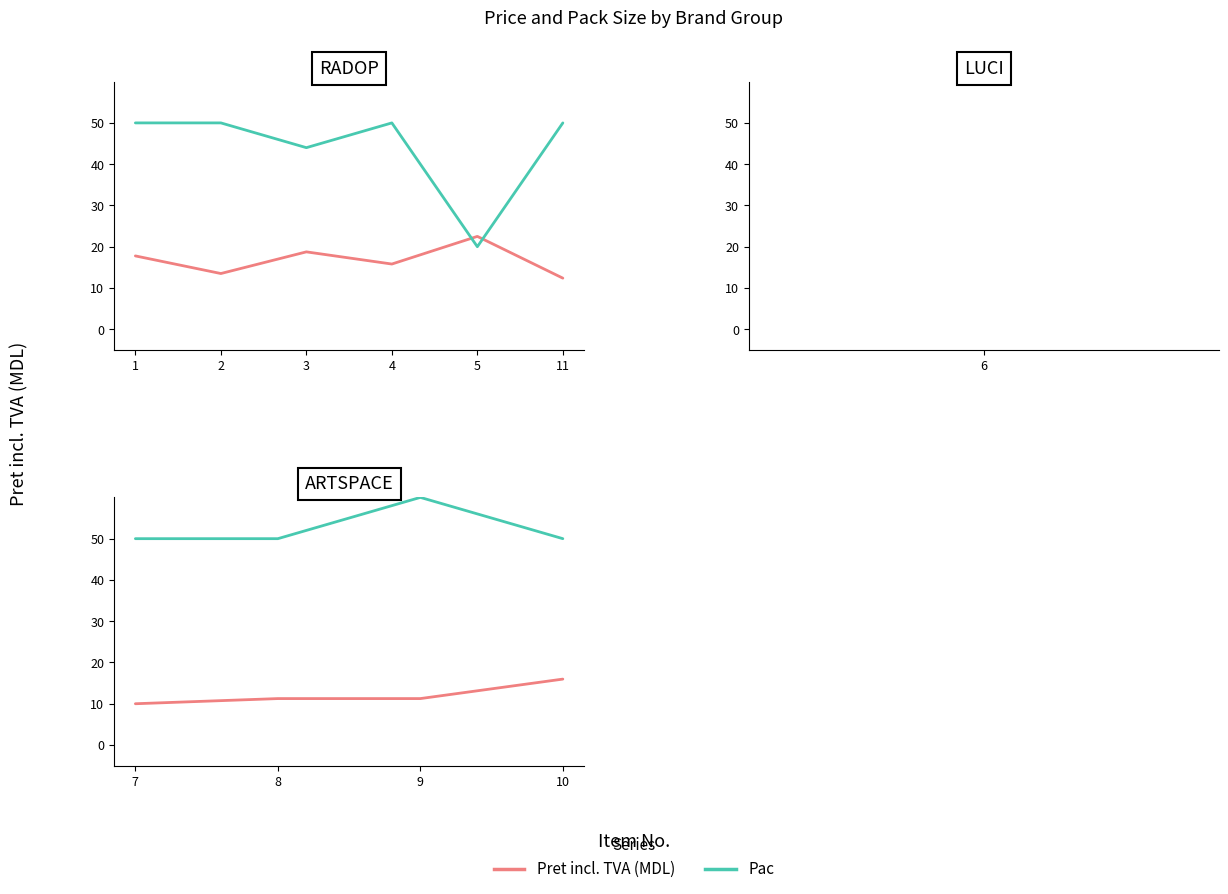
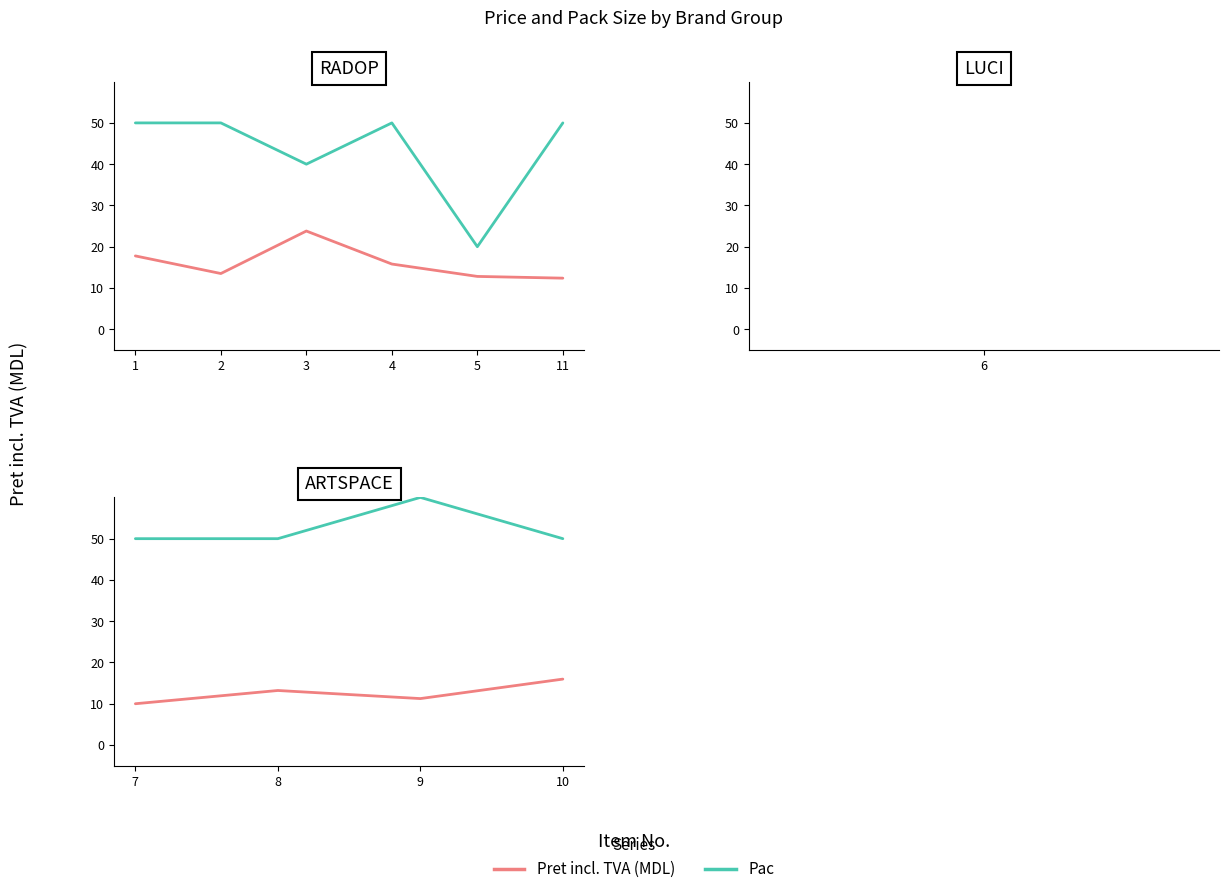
  {
    "RADOP": {
      "Pret incl. TVA (MDL)": {
        "1": 18,
        "2": 14,
-       "3": 19,
+       "3": 24,
        "4": 16,
-       "5": 23,
+       "5": 13,
        "11": 12
      },
      "Pac": {
        "1": 50,
        "2": 50,
-       "3": 44,
+       "3": 40,
        "4": 50,
        "5": 20,
        "11": 50
      }
    },
    "LUCI": {
      "Pret incl. TVA (MDL)": {
        "6": 35
      },
      "Pac": {
        "6": 30
      }
    },
    "ARTSPACE": {
      "Pret incl. TVA (MDL)": {
        "7": 10,
-       "8": 11,
+       "8": 13,
        "9": 11,
        "10": 16
      },
      "Pac": {
        "7": 50,
        "8": 50,
        "9": 60,
        "10": 50
      }
    }
  }
